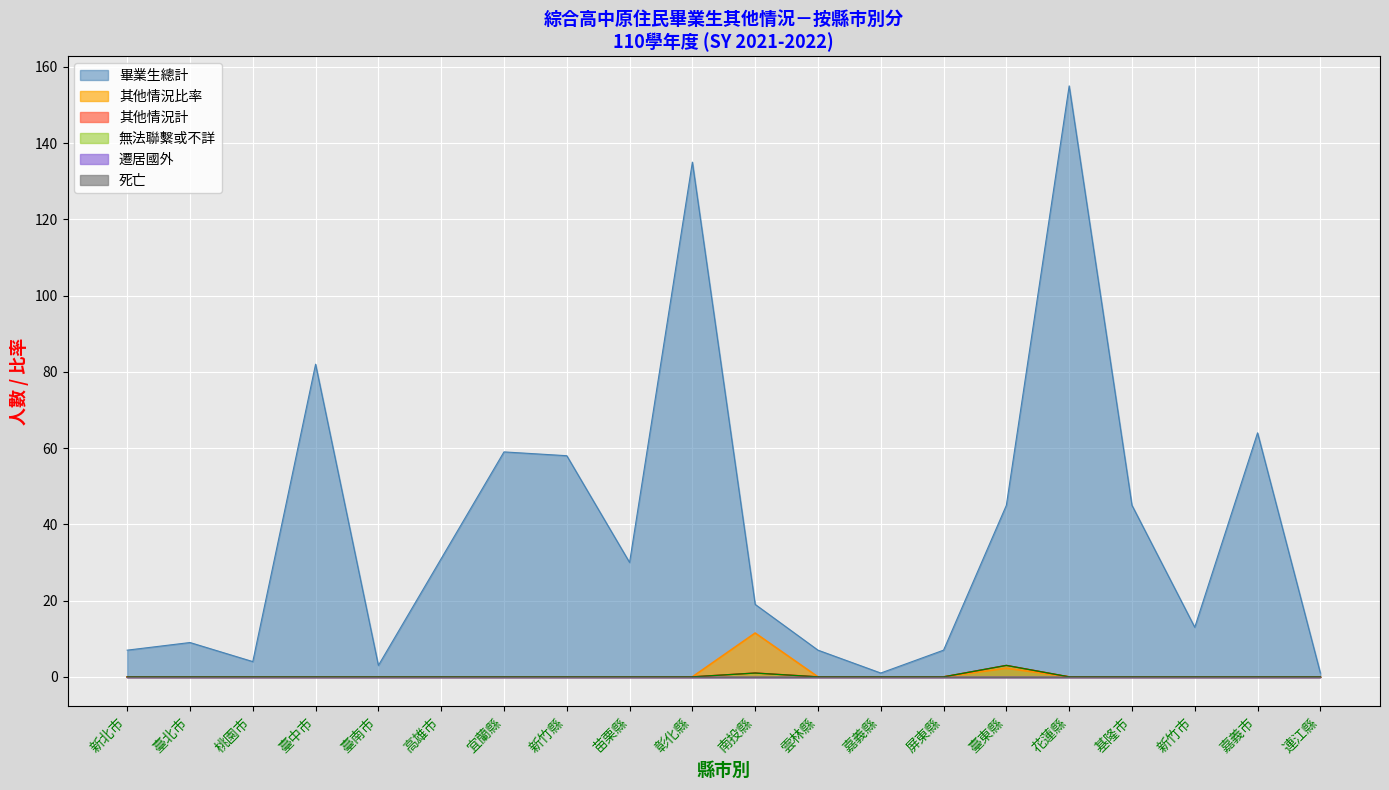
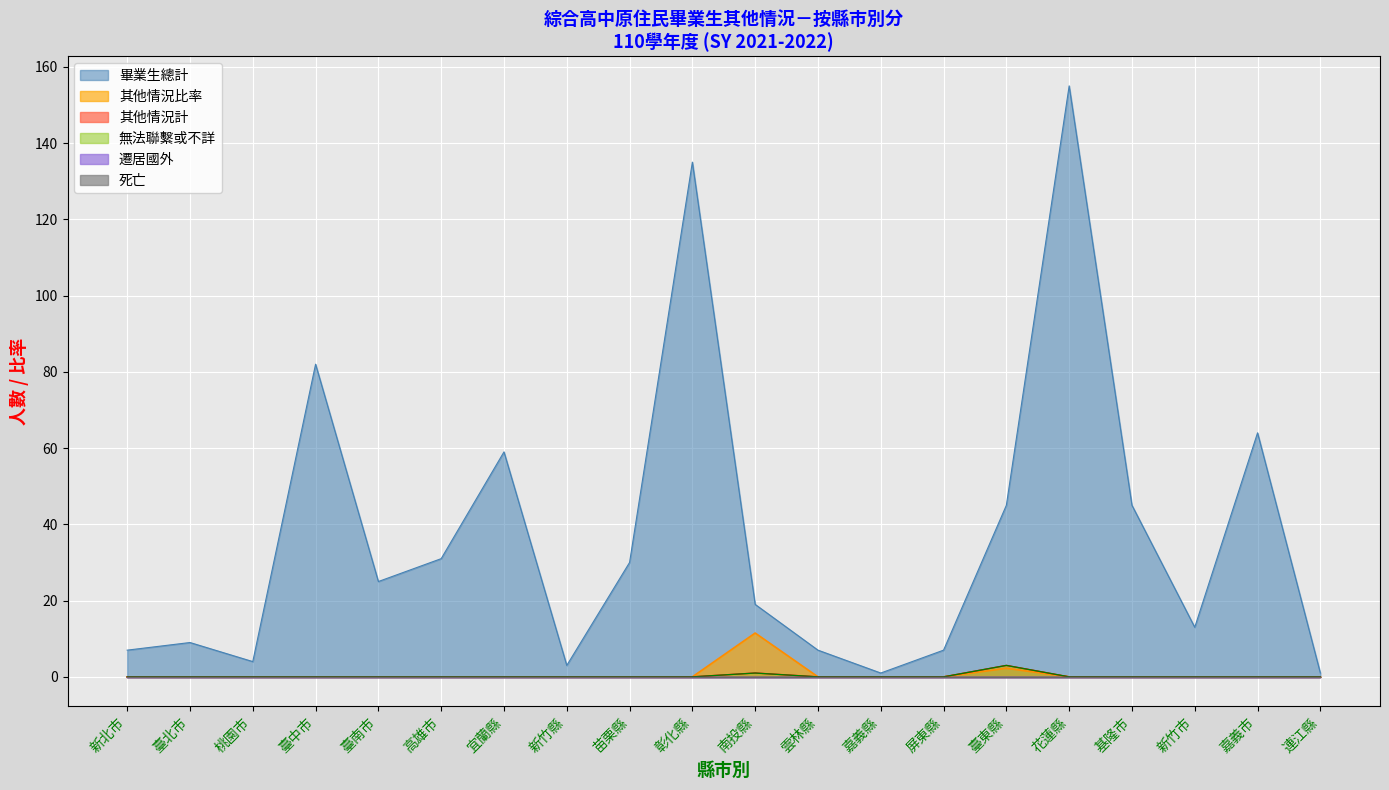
  {
    "畢業生總計": {
      "新北市": 7,
      "臺北市": 9,
      "桃園市": 4,
      "臺中市": 82,
-     "臺南市": 3,
+     "臺南市": 25,
      "高雄市": 31,
      "宜蘭縣": 59,
-     "新竹縣": 58,
+     "新竹縣": 3,
      "苗栗縣": 30,
      "彰化縣": 135,
      "南投縣": 19,
      "雲林縣": 7,
      "嘉義縣": 1,
      "屏東縣": 7,
      "臺東縣": 45,
      "花蓮縣": 155,
      "基隆市": 45,
      "新竹市": 13,
      "嘉義市": 64,
      "連江縣": 1
    },
    "其他情況比率": {
      "南投縣": 11,
      "臺東縣": 2
    },
    "無法聯繫或不詳": {
      "南投縣": 1,
      "臺東縣": 3
    },
    "死亡": {
      "南投縣": 0,
      "臺東縣": 0
    }
  }
